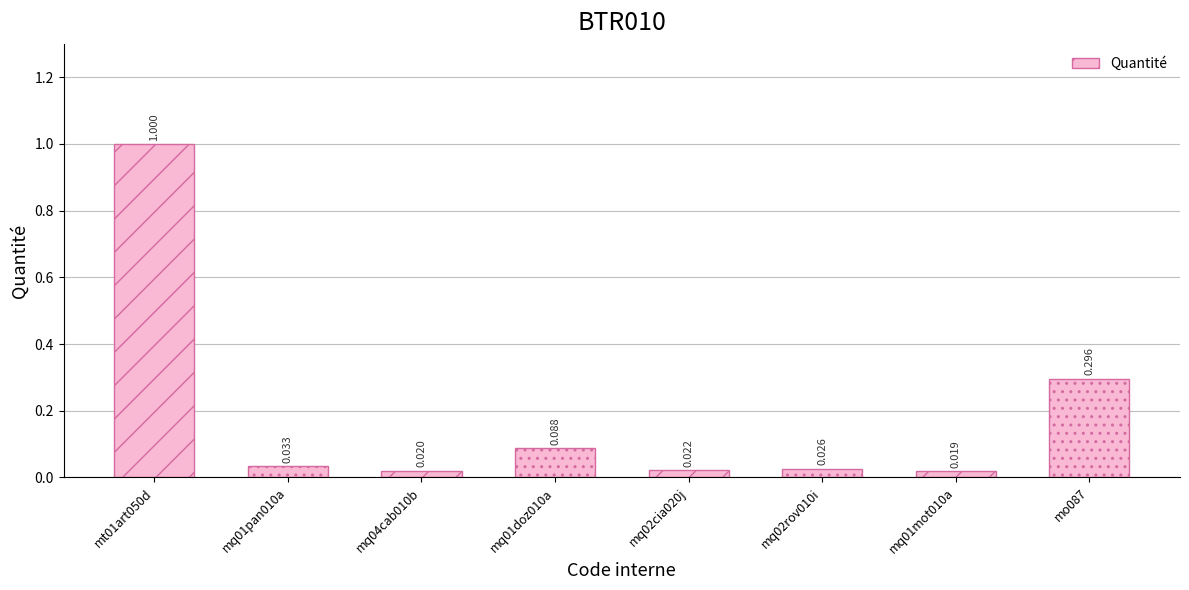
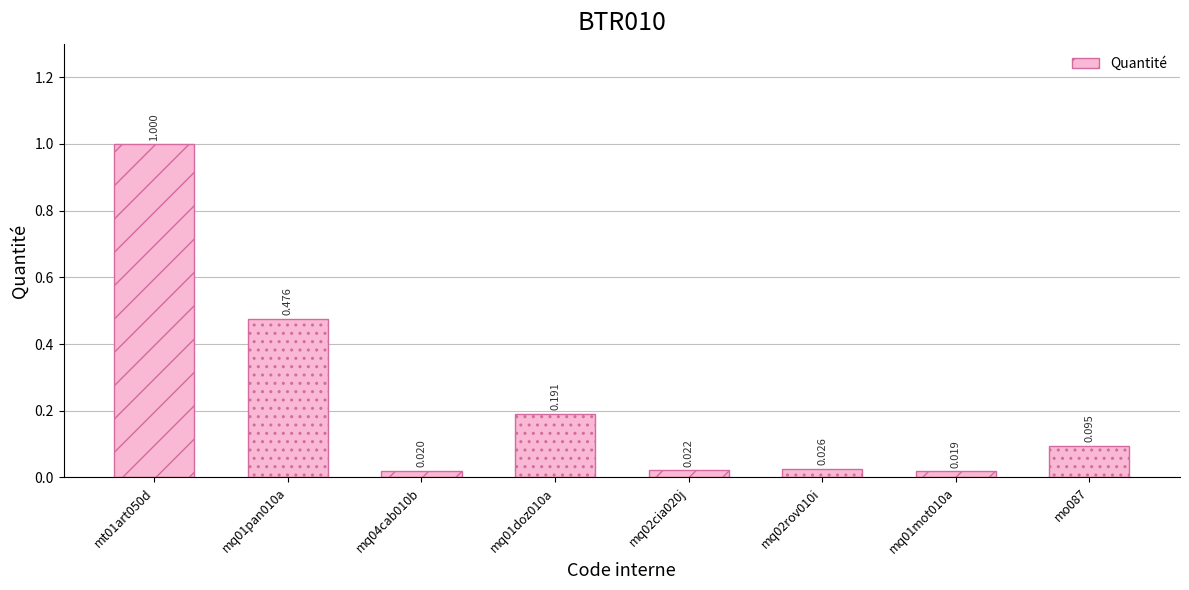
  {
    "mt01art050d": 1.000,
-   "mq01pan010a": 0.033,
+   "mq01pan010a": 0.476,
    "mq04cab010b": 0.020,
-   "mq01doz010a": 0.088,
+   "mq01doz010a": 0.191,
    "mq02cia020j": 0.022,
    "mq02rov010i": 0.026,
    "mq01mot010a": 0.019,
-   "mo087": 0.296
+   "mo087": 0.095
  }
